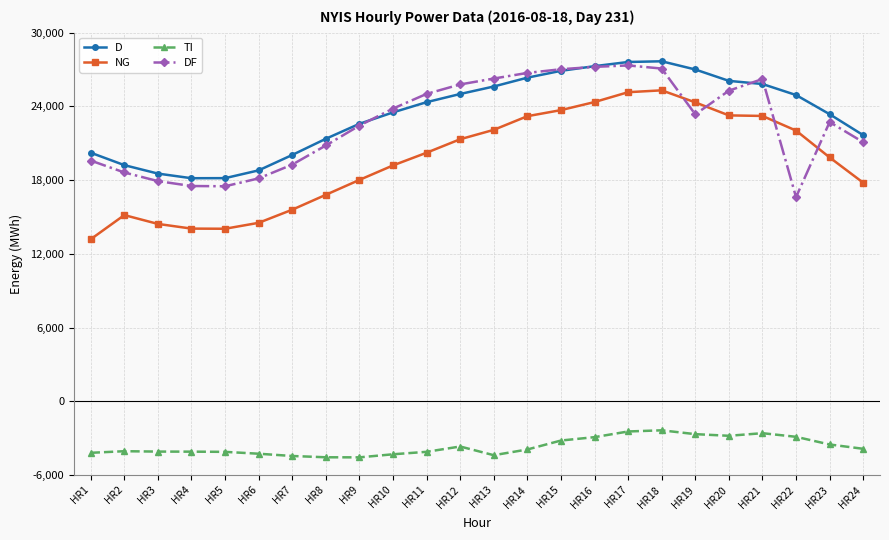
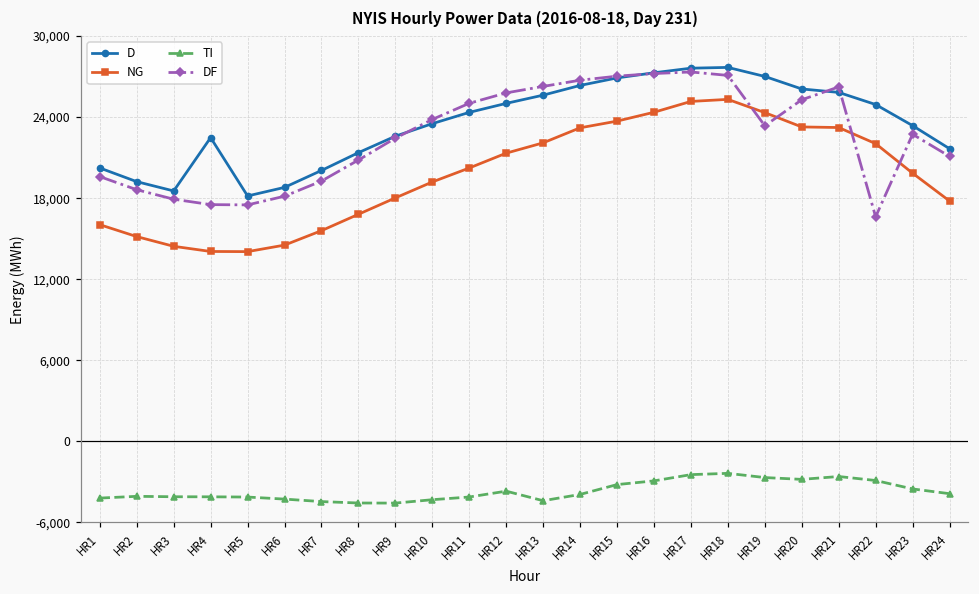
  {
    "D": {
      "HR1": "20,200",
      "HR2": "19,200",
      "HR3": "18,500",
-     "HR4": "18,200",
+     "HR4": "22,500",
      "HR5": "18,200",
      "HR6": "18,800",
      "HR7": "20,000",
      "HR8": "21,400",
      "HR10": "23,500",
      "HR11": "24,300",
      "HR12": "25,000",
      "HR13": "25,600",
      "HR14": "26,300",
      "HR17": "27,600",
      "HR18": "27,700",
      "HR19": "27,000",
      "HR20": "26,100",
      "HR21": "25,800",
      "HR22": "24,900",
      "HR23": "23,400",
      "HR24": "21,700"
    },
    "NG": {
-     "HR1": "13,200",
+     "HR1": "16,000",
      "HR2": "15,200",
      "HR3": "14,400",
      "HR4": "14,100",
      "HR5": "14,000",
      "HR6": "14,500",
      "HR7": "15,600",
      "HR8": "16,800",
      "HR9": "18,000",
      "HR10": "19,200",
      "HR11": "20,200",
      "HR12": "21,300",
      "HR13": "22,100",
      "HR14": "23,200",
      "HR15": "23,700",
      "HR16": "24,400",
      "HR17": "25,200",
      "HR18": "25,300",
      "HR19": "24,300",
      "HR20": "23,300",
      "HR21": "23,200",
      "HR22": "22,000",
      "HR23": "19,800",
      "HR24": "17,800"
    },
    "TI": {
      "HR1": "-4,200",
      "HR2": "-4,100",
      "HR3": "-4,100",
      "HR4": "-4,100",
      "HR5": "-4,100",
      "HR6": "-4,300",
      "HR7": "-4,500",
      "HR8": "-4,600",
      "HR9": "-4,600",
      "HR10": "-4,300",
      "HR11": "-4,100",
      "HR12": "-3,700",
      "HR13": "-4,400",
      "HR14": "-3,900",
      "HR15": "-3,200",
      "HR16": "-2,900",
      "HR17": "-2,500",
      "HR18": "-2,400",
      "HR19": "-2,700",
      "HR20": "-2,800",
      "HR21": "-2,600",
      "HR22": "-2,900",
      "HR23": "-3,500",
      "HR24": "-3,900"
    },
    "DF": {
      "HR1": "19,600",
      "HR2": "18,600",
      "HR3": "17,900",
      "HR4": "17,500",
      "HR5": "17,500",
      "HR6": "18,100",
      "HR7": "19,300",
      "HR8": "20,800",
      "HR10": "23,800",
      "HR11": "25,000",
      "HR12": "25,800",
      "HR13": "26,300",
      "HR14": "26,700",
      "HR17": "27,300",
      "HR18": "27,100",
      "HR19": "23,400",
      "HR20": "25,300",
      "HR21": "26,200",
      "HR22": "16,600",
      "HR23": "22,700",
      "HR24": "21,100"
    }
  }
